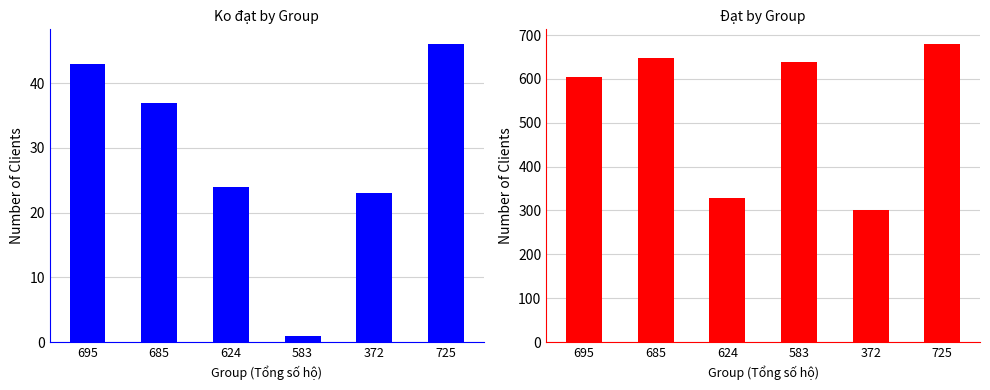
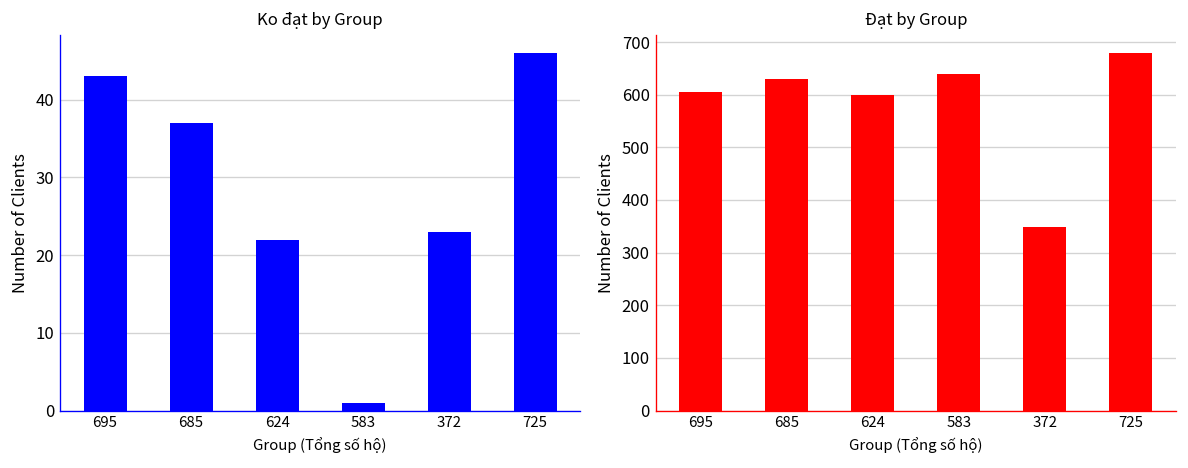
  {
    "Ko đạt by Group": {
      "695": 43,
      "685": 37,
-     "624": 24,
+     "624": 22,
      "583": 1,
      "372": 23,
      "725": 46
    },
    "Đạt by Group": {
      "695": 610,
-     "685": 650,
-     "624": 330,
+     "685": 630,
+     "624": 600,
      "583": 640,
-     "372": 300,
+     "372": 350,
      "725": 680
    }
  }
